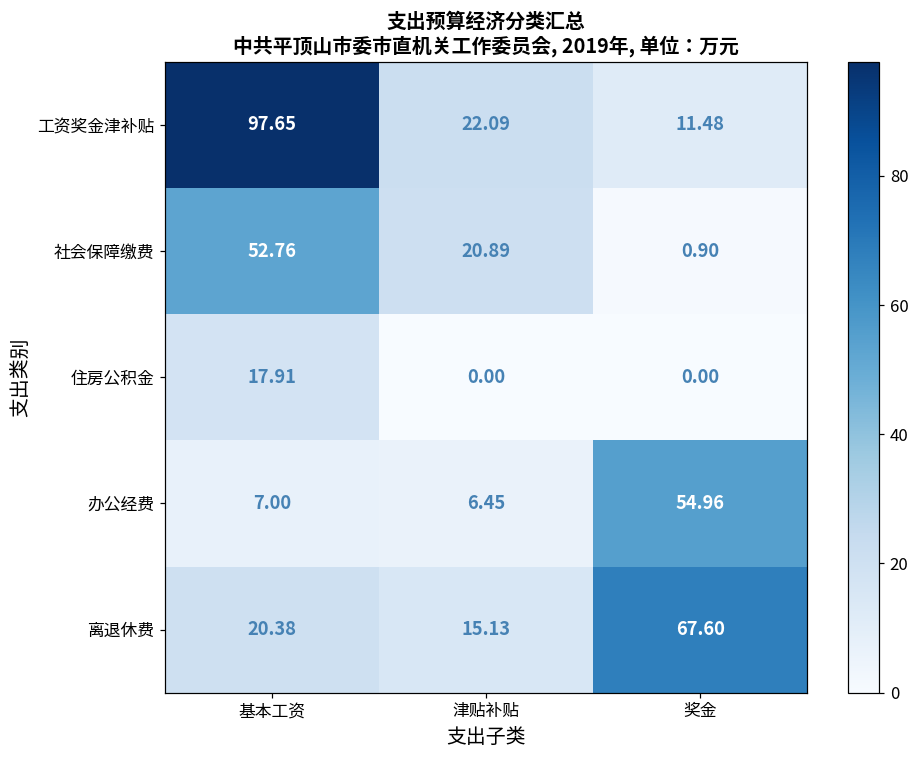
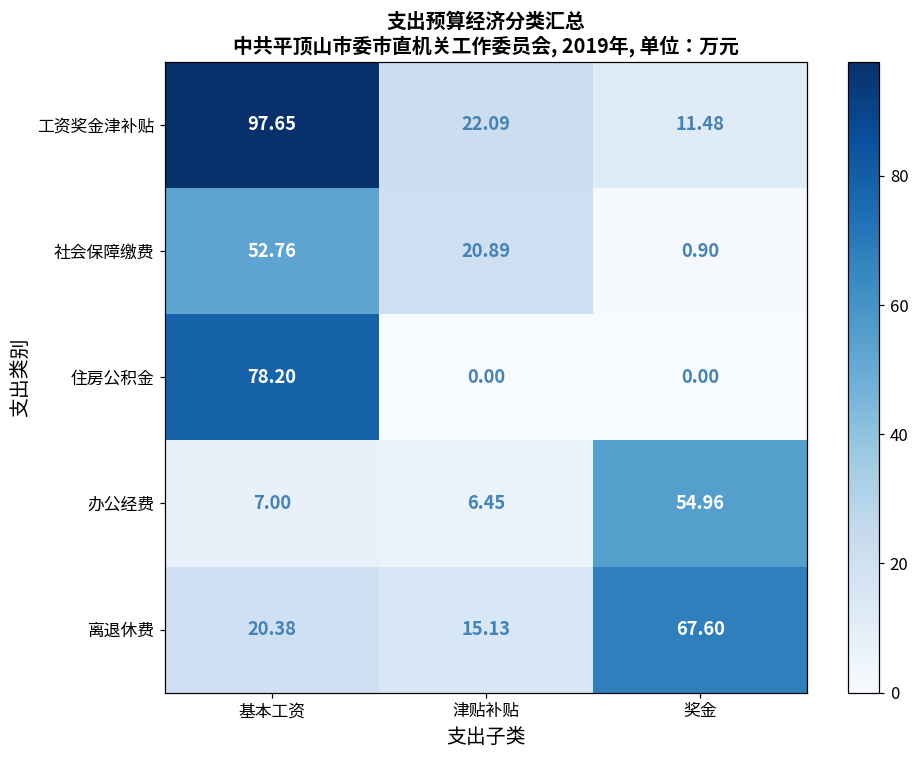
  {
    "工资奖金津补贴": {
      "基本工资": 97.65,
      "津贴补贴": 22.09,
      "奖金": 11.48
    },
    "社会保障缴费": {
      "基本工资": 52.76,
      "津贴补贴": 20.89,
      "奖金": 0.90
    },
    "住房公积金": {
-     "基本工资": 17.91,
+     "基本工资": 78.20,
      "津贴补贴": 0.00,
      "奖金": 0.00
    },
    "办公经费": {
      "基本工资": 7.00,
      "津贴补贴": 6.45,
      "奖金": 54.96
    },
    "离退休费": {
      "基本工资": 20.38,
      "津贴补贴": 15.13,
      "奖金": 67.60
    }
  }
